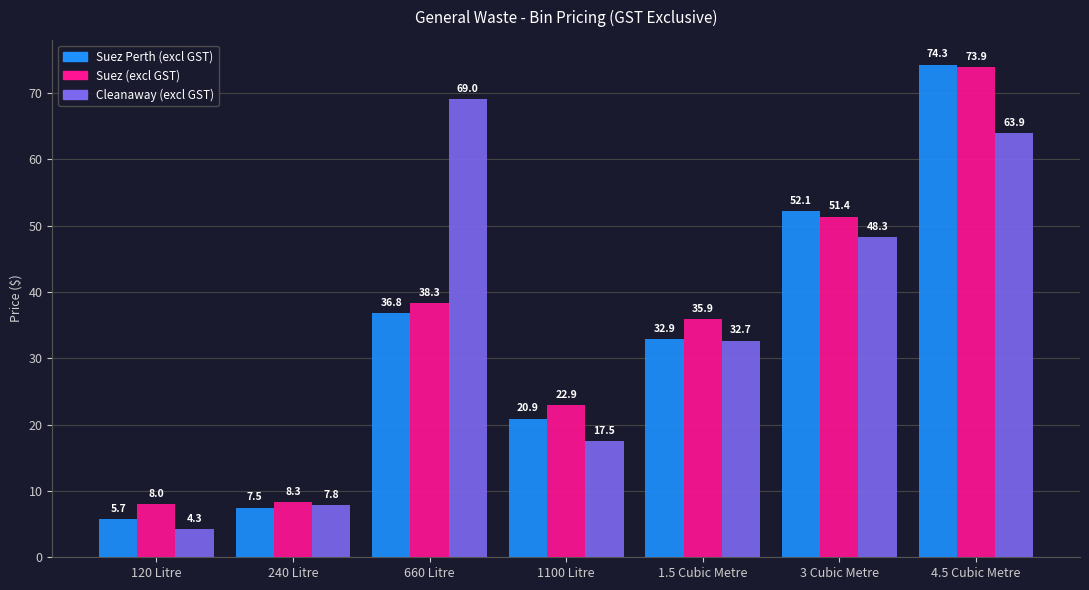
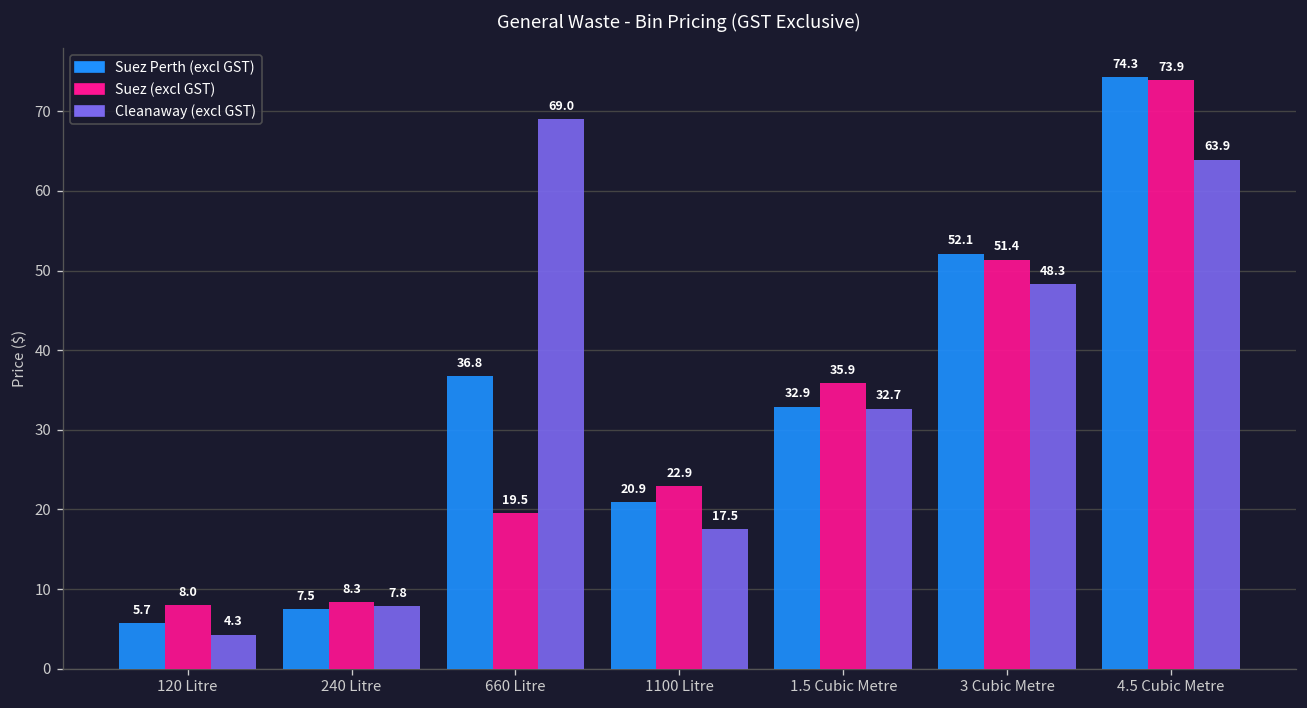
  {
    "Suez Perth (excl GST)": {
      "120 Litre": 5.7,
      "240 Litre": 7.5,
      "660 Litre": 36.8,
      "1100 Litre": 20.9,
      "1.5 Cubic Metre": 32.9,
      "3 Cubic Metre": 52.1,
      "4.5 Cubic Metre": 74.3
    },
    "Suez (excl GST)": {
      "120 Litre": 8.0,
      "240 Litre": 8.3,
-     "660 Litre": 38.3,
+     "660 Litre": 19.5,
      "1100 Litre": 22.9,
      "1.5 Cubic Metre": 35.9,
      "3 Cubic Metre": 51.4,
      "4.5 Cubic Metre": 73.9
    },
    "Cleanaway (excl GST)": {
      "120 Litre": 4.3,
      "240 Litre": 7.8,
      "660 Litre": 69.0,
      "1100 Litre": 17.5,
      "1.5 Cubic Metre": 32.7,
      "3 Cubic Metre": 48.3,
      "4.5 Cubic Metre": 63.9
    }
  }
